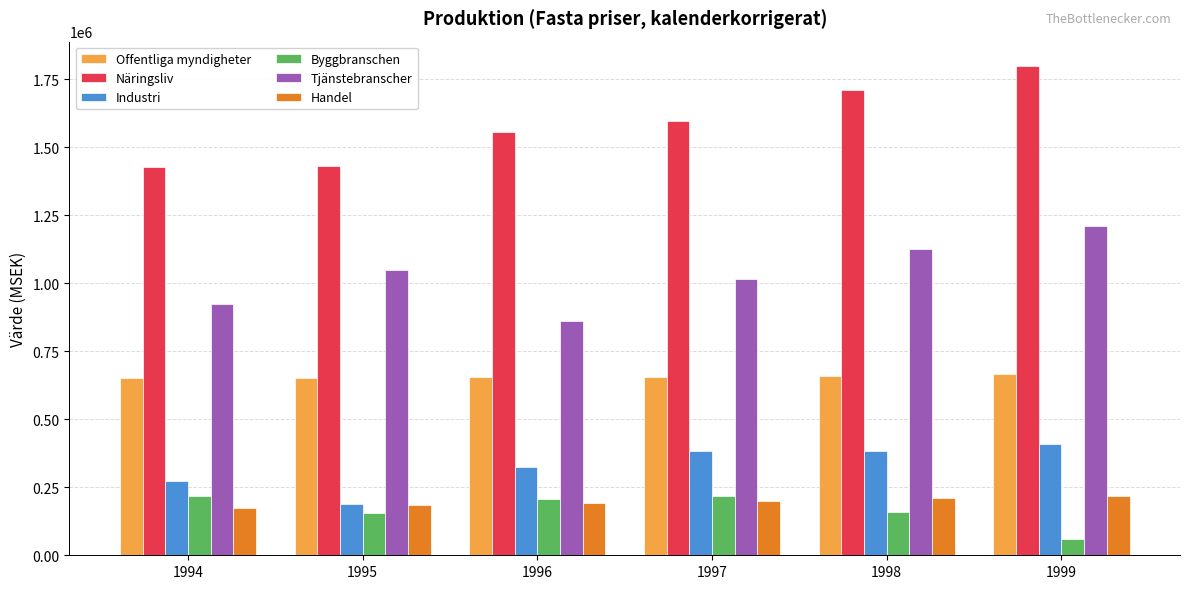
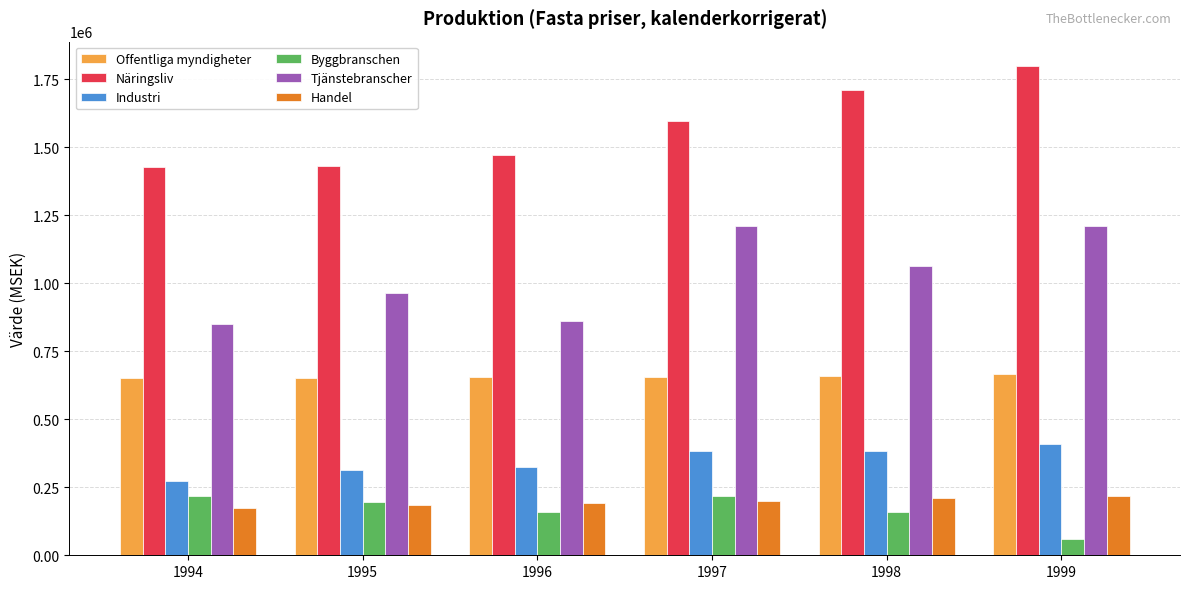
  {
    "Näringsliv": {
      "1994": 1430000,
      "1995": 1430000,
-     "1996": 1560000,
+     "1996": 1470000,
      "1997": 1600000,
      "1998": 1710000,
      "1999": 1800000
    },
    "Industri": {
      "1994": 270000,
-     "1995": 190000,
+     "1995": 310000,
      "1996": 320000,
      "1997": 380000,
      "1998": 380000,
      "1999": 410000
    },
    "Byggbranschen": {
      "1994": 220000,
-     "1995": 160000,
-     "1996": 210000,
+     "1995": 190000,
+     "1996": 160000,
      "1997": 220000,
      "1998": 160000,
      "1999": 60000
    },
    "Tjänstebranscher": {
-     "1994": 920000,
-     "1995": 1050000,
+     "1994": 850000,
+     "1995": 960000,
      "1996": 860000,
-     "1997": 1020000,
-     "1998": 1120000,
+     "1997": 1210000,
+     "1998": 1060000,
      "1999": 1210000
    }
  }
